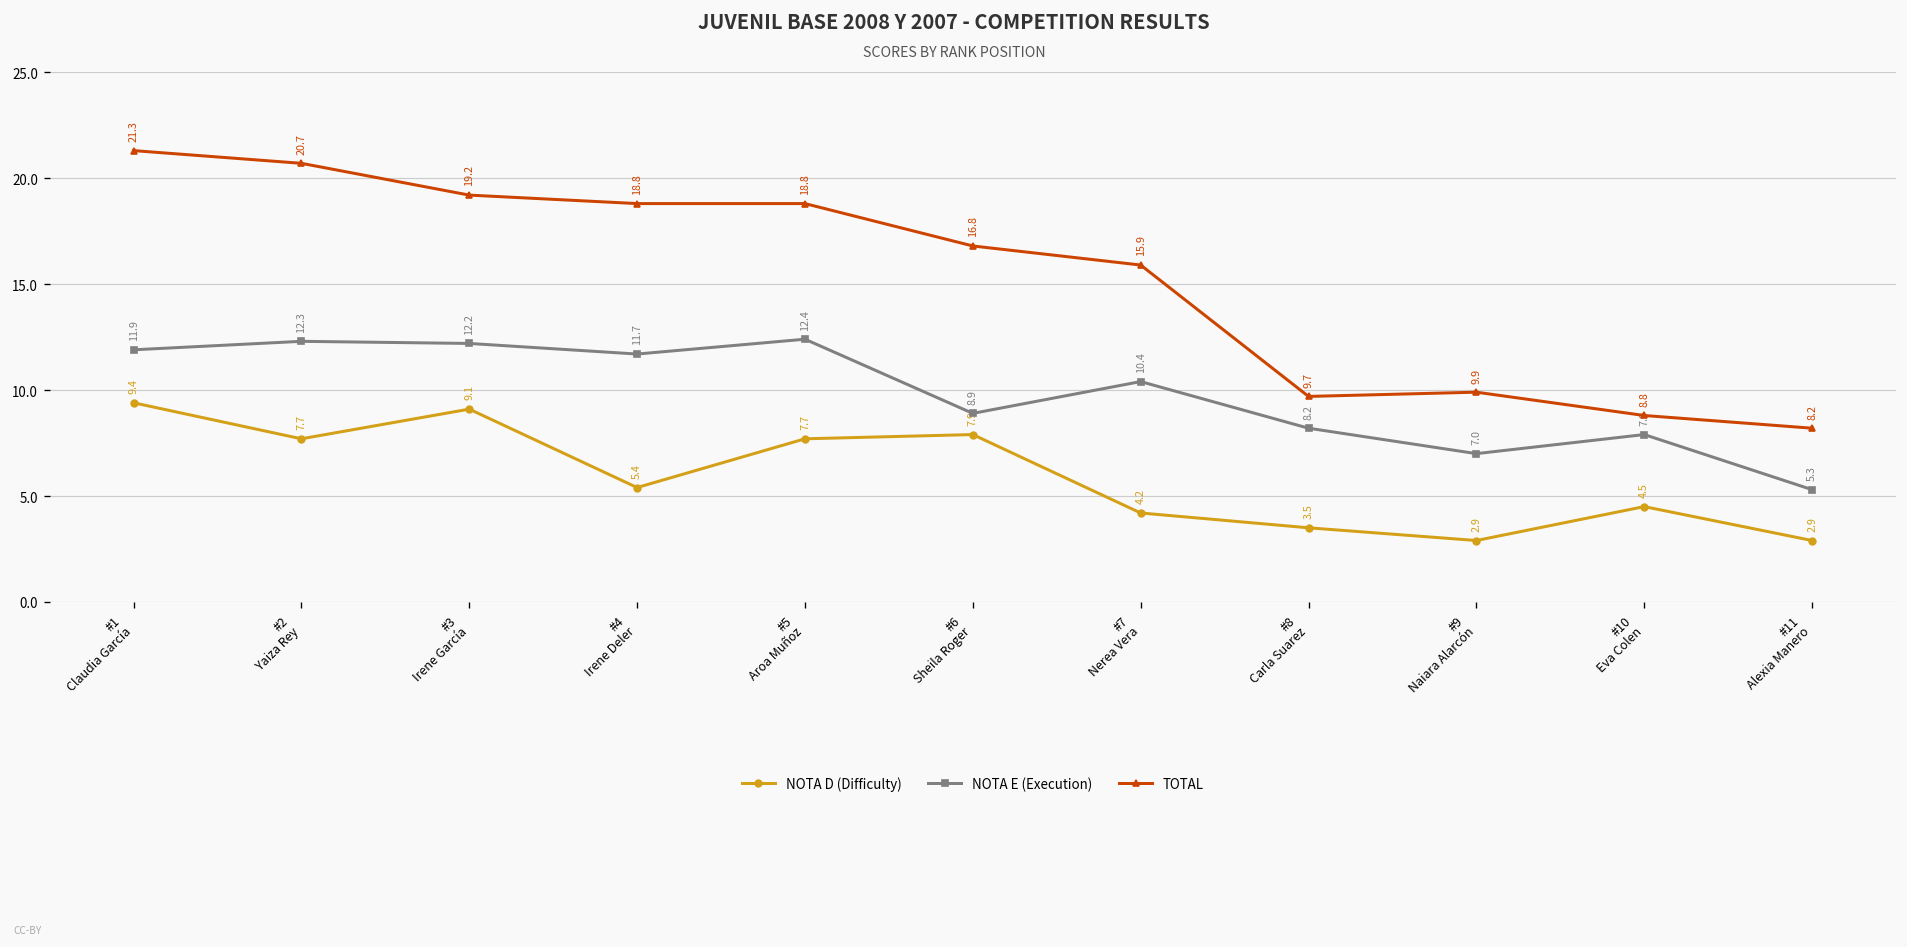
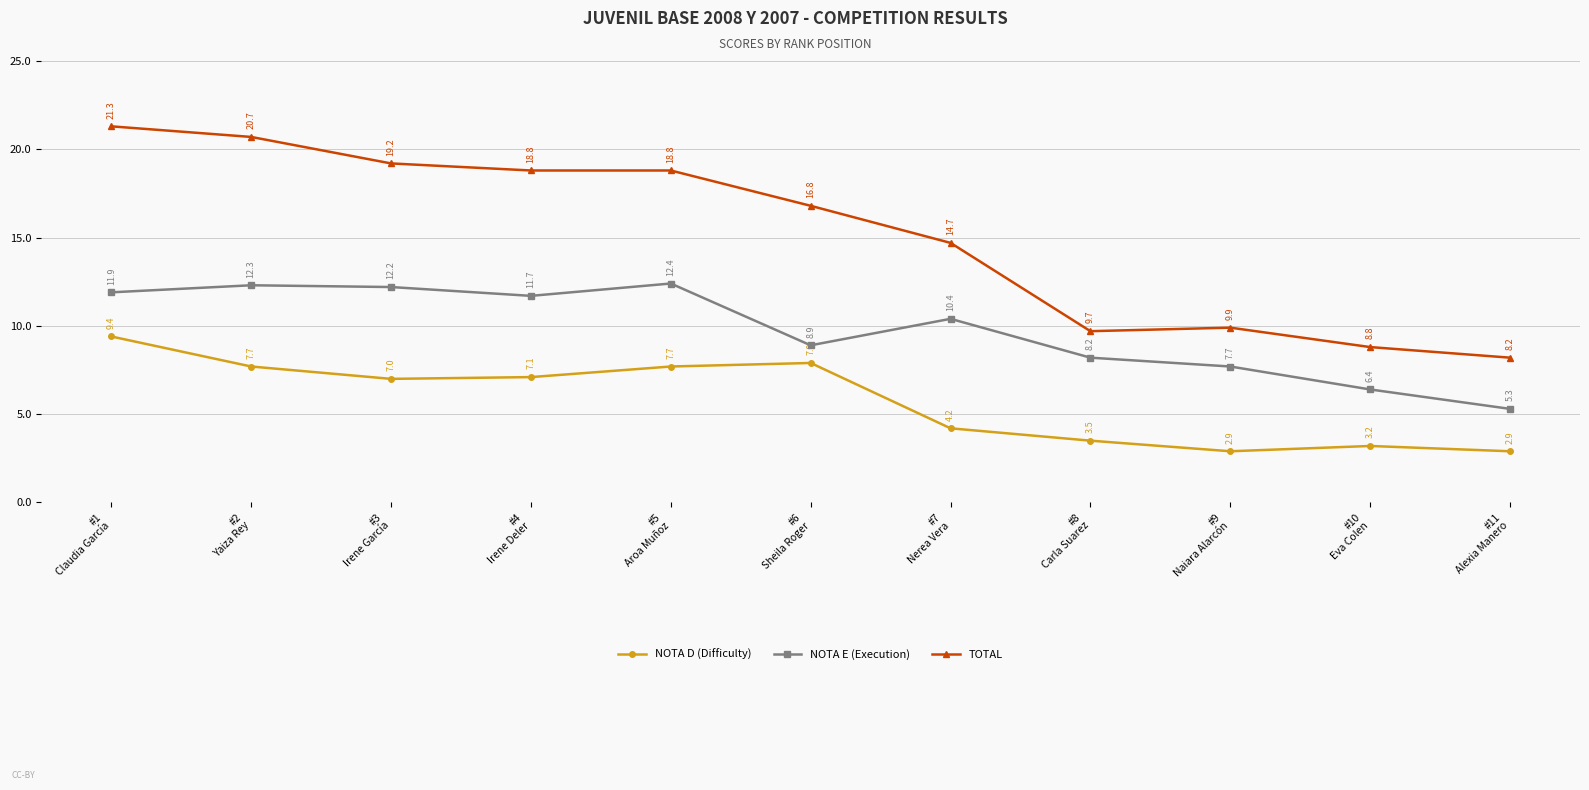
  {
    "NOTA D (Difficulty)": {
      "#1 Claudia García": 9.4,
      "#2 Yaiza Rey": 7.7,
-     "#3 Irene García": 9.1,
-     "#4 Irene Deler": 5.4,
+     "#3 Irene García": 7.0,
+     "#4 Irene Deler": 7.1,
      "#5 Aroa Muñoz": 7.7,
      "#7 Nerea Vera": 4.2,
      "#8 Carla Suarez": 3.5,
      "#9 Naiara Alarcón": 2.9,
-     "#10 Eva Colen": 4.5,
+     "#10 Eva Colen": 3.2,
      "#11 Alexia Manero": 2.9
    },
    "NOTA E (Execution)": {
      "#1 Claudia García": 11.9,
      "#2 Yaiza Rey": 12.3,
      "#3 Irene García": 12.2,
      "#4 Irene Deler": 11.7,
      "#5 Aroa Muñoz": 12.4,
      "#6 Sheila Roger": 8.9,
      "#7 Nerea Vera": 10.4,
      "#8 Carla Suarez": 8.2,
-     "#9 Naiara Alarcón": 7.0,
-     "#10 Eva Colen": 7.9,
+     "#9 Naiara Alarcón": 7.7,
+     "#10 Eva Colen": 6.4,
      "#11 Alexia Manero": 5.3
    },
    "TOTAL": {
      "#1 Claudia García": 21.3,
      "#2 Yaiza Rey": 20.7,
      "#3 Irene García": 19.2,
      "#4 Irene Deler": 18.8,
      "#5 Aroa Muñoz": 18.8,
      "#6 Sheila Roger": 16.8,
-     "#7 Nerea Vera": 15.9,
+     "#7 Nerea Vera": 14.7,
      "#8 Carla Suarez": 9.7,
      "#9 Naiara Alarcón": 9.9,
      "#10 Eva Colen": 8.8,
      "#11 Alexia Manero": 8.2
    }
  }
